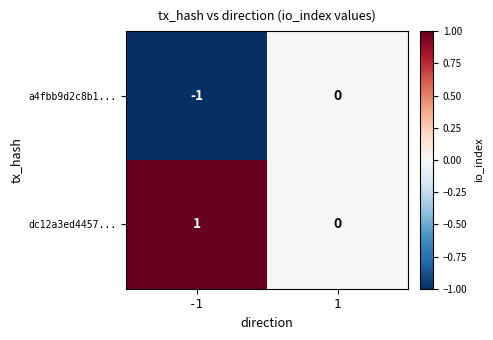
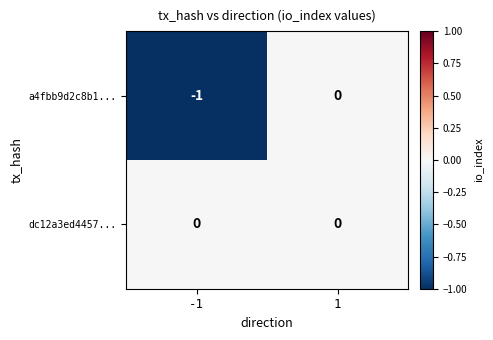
  {
    "a4fbb9d2c8b1...": {
      "-1": -1,
      "1": 0
    },
    "dc12a3ed4457...": {
-     "-1": 1,
+     "-1": 0,
      "1": 0
    }
  }
